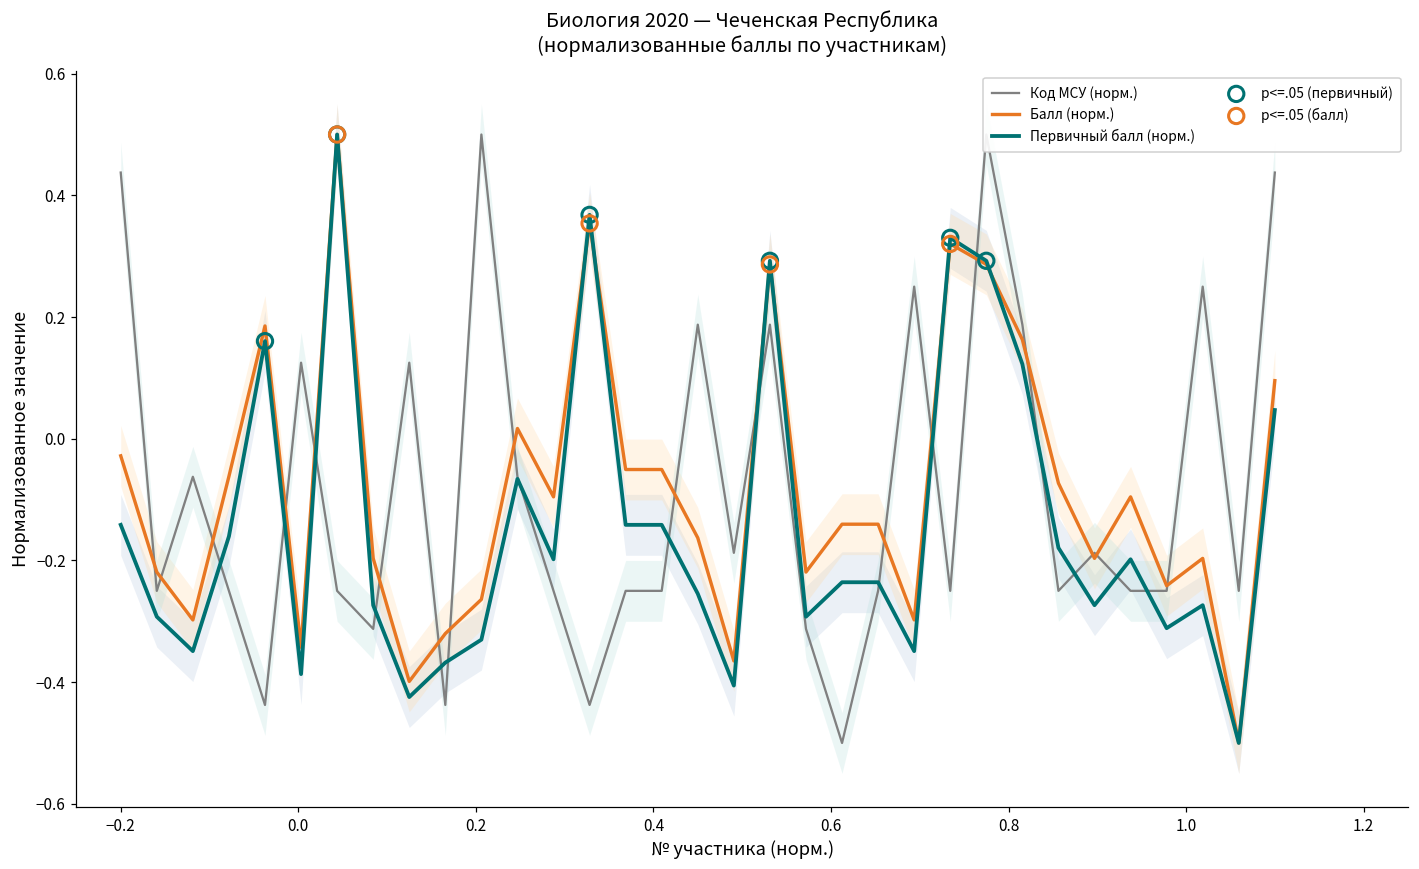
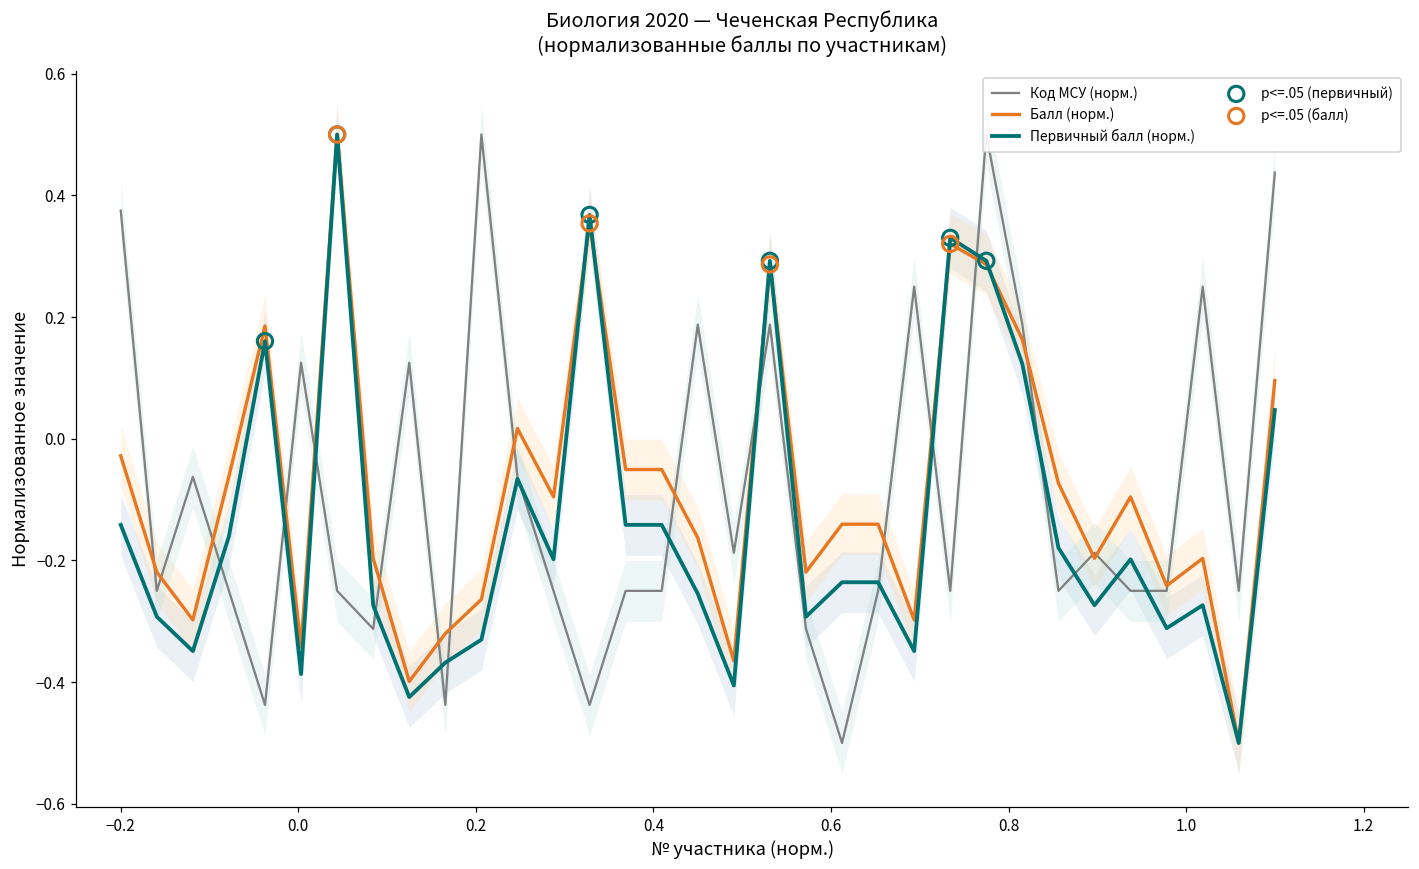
  {
    "Код МСУ (норм.)": {
-     "−0.2": 0.44
+     "−0.2": 0.38
    },
    "Балл (норм.)": {
      "−0.2": -0.03
    },
    "Первичный балл (норм.)": {
      "−0.2": -0.14
    }
  }
